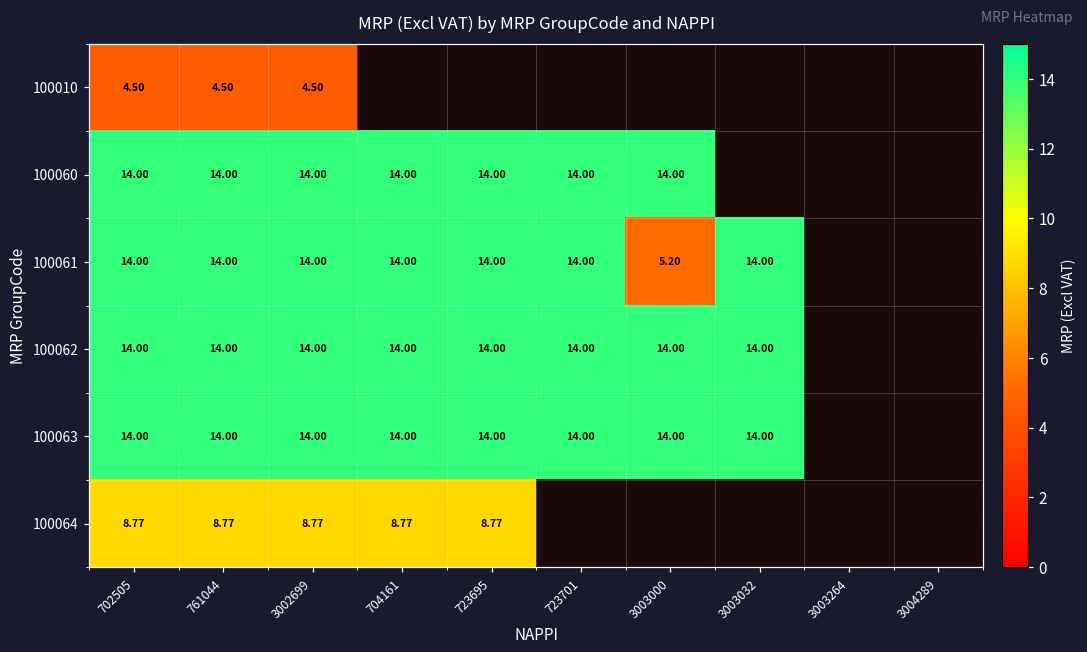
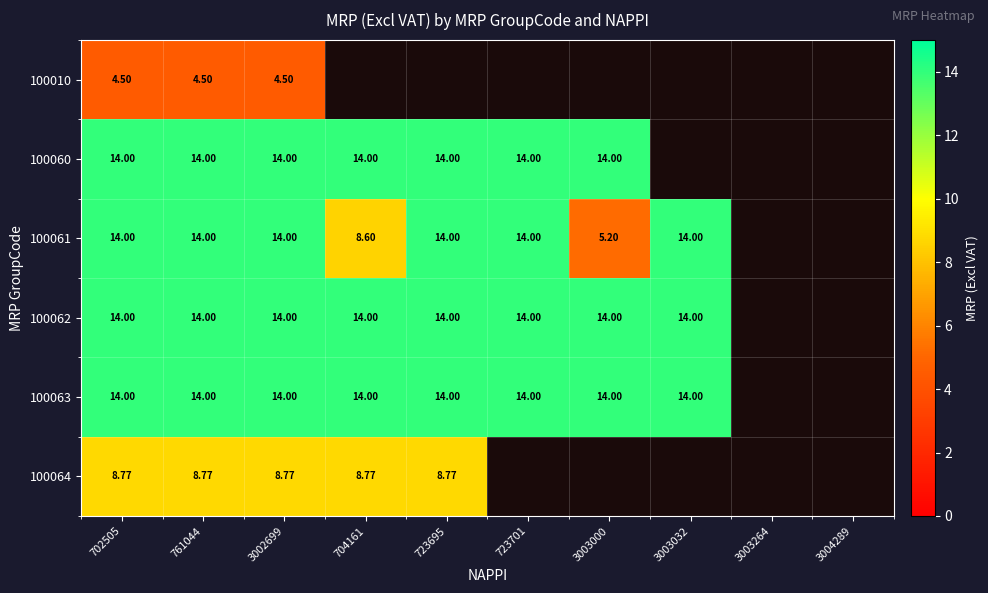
  {
    "100010": {
      "702505": 4.50,
      "761044": 4.50,
      "3002699": 4.50
    },
    "100060": {
      "702505": 14.00,
      "761044": 14.00,
      "3002699": 14.00,
      "704161": 14.00,
      "723695": 14.00,
      "723701": 14.00,
      "3003000": 14.00
    },
    "100061": {
      "702505": 14.00,
      "761044": 14.00,
      "3002699": 14.00,
-     "704161": 14.00,
+     "704161": 8.60,
      "723695": 14.00,
      "723701": 14.00,
      "3003000": 5.20,
      "3003032": 14.00
    },
    "100062": {
      "702505": 14.00,
      "761044": 14.00,
      "3002699": 14.00,
      "704161": 14.00,
      "723695": 14.00,
      "723701": 14.00,
      "3003000": 14.00,
      "3003032": 14.00
    },
    "100063": {
      "702505": 14.00,
      "761044": 14.00,
      "3002699": 14.00,
      "704161": 14.00,
      "723695": 14.00,
      "723701": 14.00,
      "3003000": 14.00,
      "3003032": 14.00
    },
    "100064": {
      "702505": 8.77,
      "761044": 8.77,
      "3002699": 8.77,
      "704161": 8.77,
      "723695": 8.77
    }
  }
